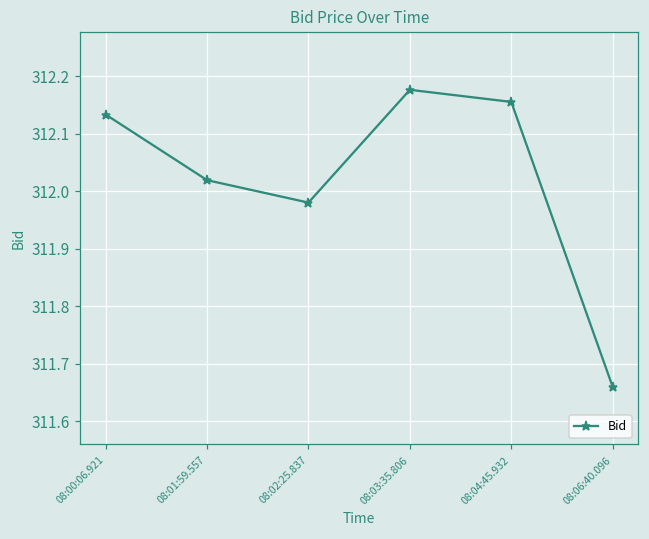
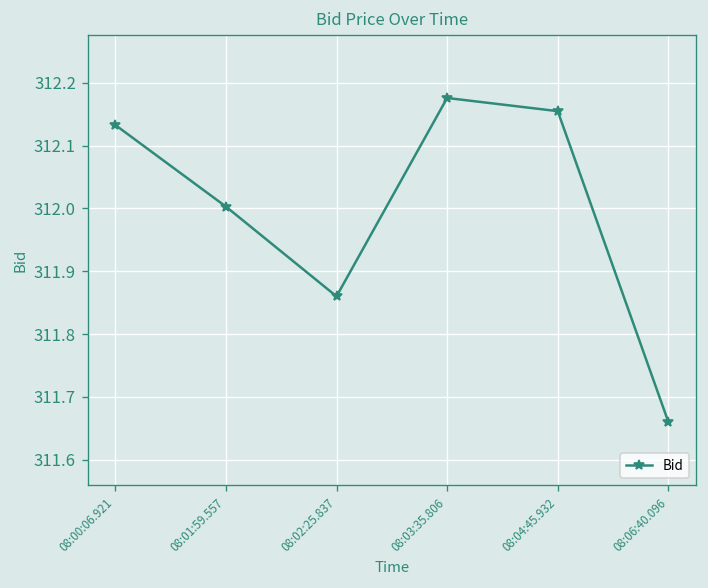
  {
    "08:00:06.921": 312.13,
-   "08:01:59.557": 312.02,
-   "08:02:25.837": 311.98,
+   "08:01:59.557": 312.00,
+   "08:02:25.837": 311.86,
    "08:03:35.806": 312.18,
    "08:04:45.932": 312.16,
    "08:06:40.096": 311.66
  }
